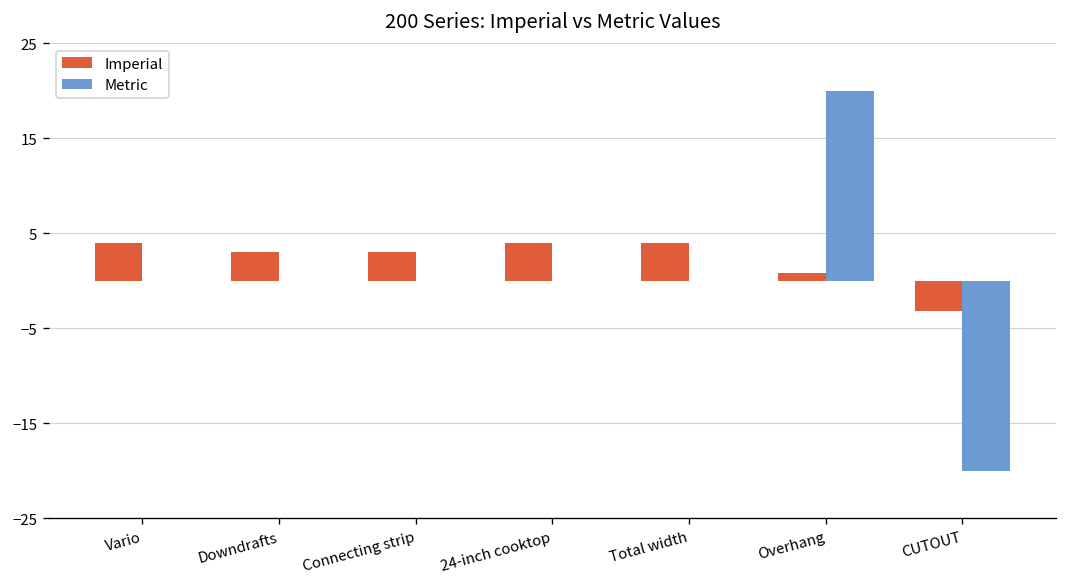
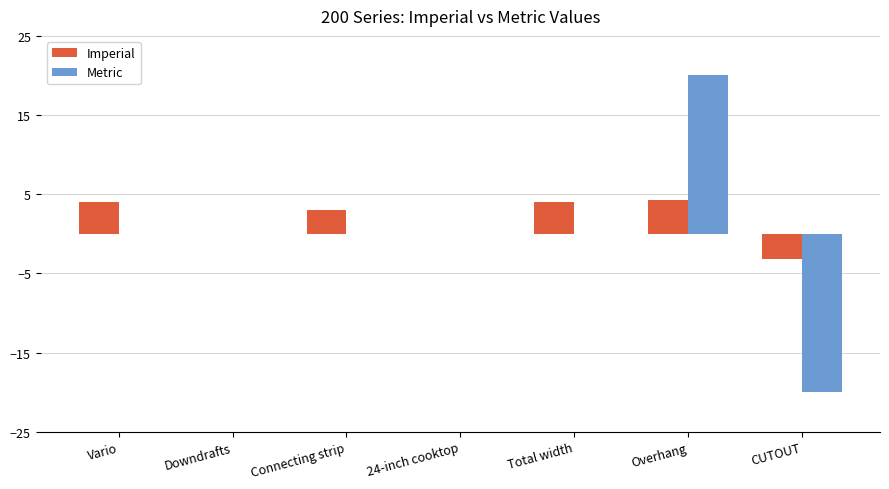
  {
    "Imperial": {
      "Vario": 4,
-     "Downdrafts": 3,
+     "Downdrafts": 0,
      "Connecting strip": 3,
-     "24-inch cooktop": 4,
+     "24-inch cooktop": 0,
      "Total width": 4,
-     "Overhang": 1,
+     "Overhang": 4,
      "CUTOUT": -3
    },
    "Metric": {
      "Vario": 0,
      "Downdrafts": 0,
      "Connecting strip": 0,
      "24-inch cooktop": 0,
      "Total width": 0,
      "Overhang": 20,
      "CUTOUT": -20
    }
  }
